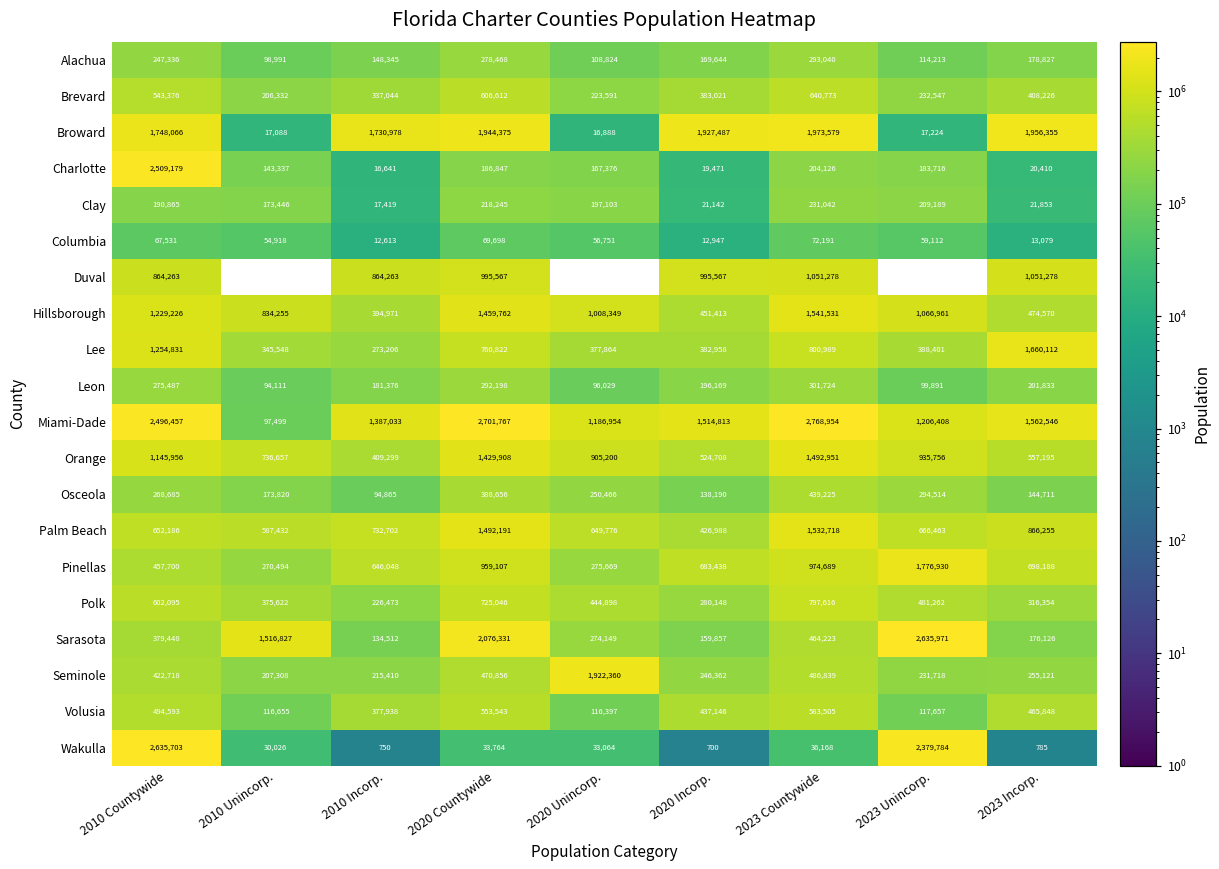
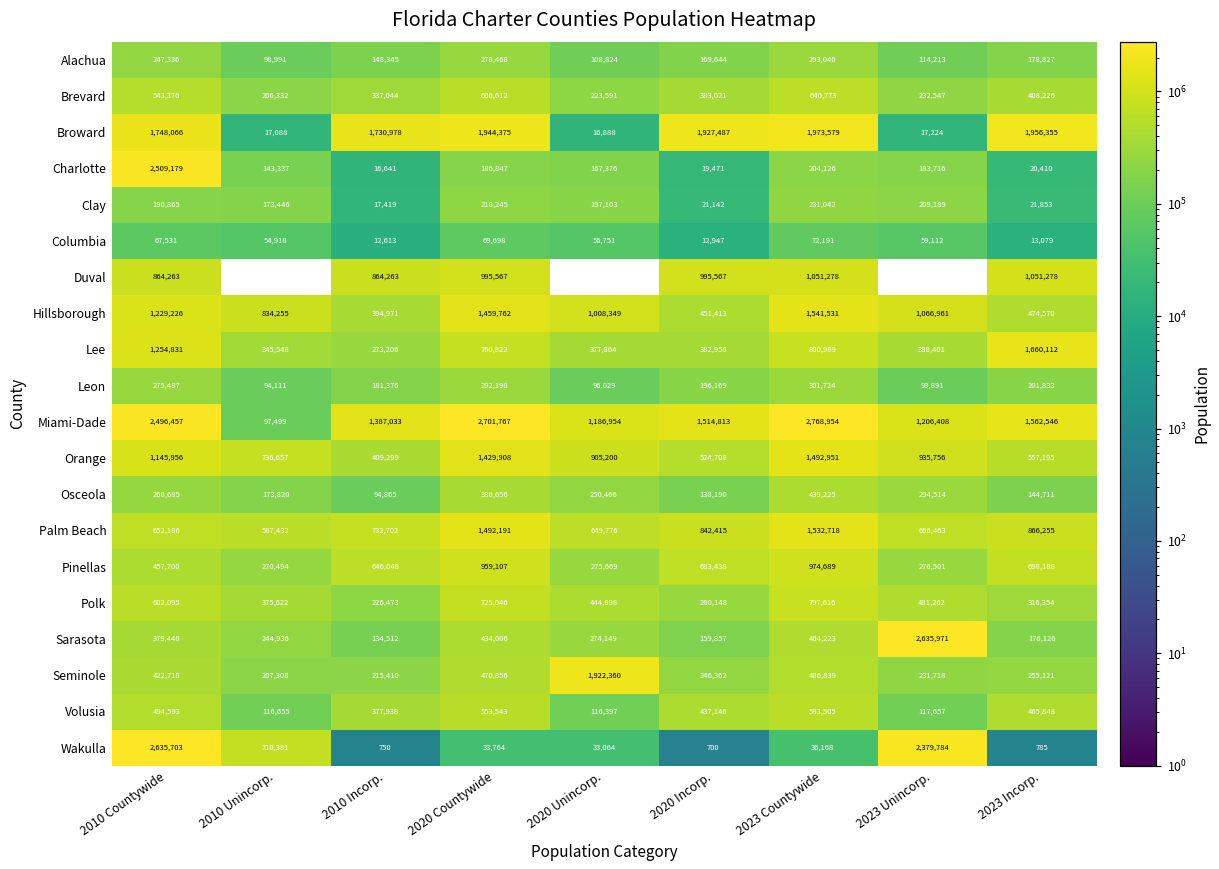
  {
    "Alachua": {
      "2010 Countywide": "247,336",
      "2010 Unincorp.": "98,991",
      "2010 Incorp.": "148,345",
      "2020 Countywide": "278,468",
      "2020 Unincorp.": "108,824",
      "2020 Incorp.": "169,644",
      "2023 Countywide": "293,040",
      "2023 Unincorp.": "114,213",
      "2023 Incorp.": "178,827"
    },
    "Brevard": {
      "2010 Countywide": "543,376",
      "2010 Unincorp.": "206,332",
      "2010 Incorp.": "337,044",
      "2020 Countywide": "606,612",
      "2020 Unincorp.": "223,591",
      "2020 Incorp.": "383,021",
      "2023 Countywide": "640,773",
      "2023 Unincorp.": "232,547",
      "2023 Incorp.": "408,226"
    },
    "Broward": {
      "2010 Countywide": "1,748,066",
      "2010 Unincorp.": "17,088",
      "2010 Incorp.": "1,730,978",
      "2020 Countywide": "1,944,375",
      "2020 Unincorp.": "16,888",
      "2020 Incorp.": "1,927,487",
      "2023 Countywide": "1,973,579",
      "2023 Unincorp.": "17,224",
      "2023 Incorp.": "1,956,355"
    },
    "Charlotte": {
      "2010 Countywide": "2,509,179",
      "2010 Unincorp.": "143,337",
      "2010 Incorp.": "16,641",
      "2020 Countywide": "186,847",
      "2020 Unincorp.": "167,376",
      "2020 Incorp.": "19,471",
      "2023 Countywide": "204,126",
      "2023 Unincorp.": "183,716",
      "2023 Incorp.": "20,410"
    },
    "Clay": {
      "2010 Countywide": "190,865",
      "2010 Unincorp.": "173,446",
      "2010 Incorp.": "17,419",
      "2020 Countywide": "218,245",
      "2020 Unincorp.": "197,103",
      "2020 Incorp.": "21,142",
      "2023 Countywide": "231,042",
      "2023 Unincorp.": "209,189",
      "2023 Incorp.": "21,853"
    },
    "Columbia": {
      "2010 Countywide": "67,531",
      "2010 Unincorp.": "54,918",
      "2010 Incorp.": "12,613",
      "2020 Countywide": "69,698",
      "2020 Unincorp.": "56,751",
      "2020 Incorp.": "12,947",
      "2023 Countywide": "72,191",
      "2023 Unincorp.": "59,112",
      "2023 Incorp.": "13,079"
    },
    "Duval": {
      "2010 Countywide": "864,263",
      "2010 Incorp.": "864,263",
      "2020 Countywide": "995,567",
      "2020 Incorp.": "995,567",
      "2023 Countywide": "1,051,278",
      "2023 Incorp.": "1,051,278"
    },
    "Hillsborough": {
      "2010 Countywide": "1,229,226",
      "2010 Unincorp.": "834,255",
      "2010 Incorp.": "394,971",
      "2020 Countywide": "1,459,762",
      "2020 Unincorp.": "1,008,349",
      "2020 Incorp.": "451,413",
      "2023 Countywide": "1,541,531",
      "2023 Unincorp.": "1,066,961",
      "2023 Incorp.": "474,570"
    },
    "Lee": {
      "2010 Countywide": "1,254,831",
      "2010 Unincorp.": "345,548",
      "2010 Incorp.": "273,206",
      "2020 Countywide": "760,822",
      "2020 Unincorp.": "377,864",
      "2020 Incorp.": "382,958",
      "2023 Countywide": "800,989",
      "2023 Unincorp.": "388,401",
      "2023 Incorp.": "1,660,112"
    },
    "Leon": {
      "2010 Countywide": "275,487",
      "2010 Unincorp.": "94,111",
      "2010 Incorp.": "181,376",
      "2020 Countywide": "292,198",
      "2020 Unincorp.": "96,029",
      "2020 Incorp.": "196,169",
      "2023 Countywide": "301,724",
      "2023 Unincorp.": "99,891",
      "2023 Incorp.": "201,833"
    },
    "Miami-Dade": {
      "2010 Countywide": "2,496,457",
      "2010 Unincorp.": "97,499",
      "2010 Incorp.": "1,387,033",
      "2020 Countywide": "2,701,767",
      "2020 Unincorp.": "1,186,954",
      "2020 Incorp.": "1,514,813",
      "2023 Countywide": "2,768,954",
      "2023 Unincorp.": "1,206,408",
      "2023 Incorp.": "1,562,546"
    },
    "Orange": {
      "2010 Countywide": "1,145,956",
      "2010 Unincorp.": "736,657",
      "2010 Incorp.": "409,299",
      "2020 Countywide": "1,429,908",
      "2020 Unincorp.": "905,200",
      "2020 Incorp.": "524,708",
      "2023 Countywide": "1,492,951",
      "2023 Unincorp.": "935,756",
      "2023 Incorp.": "557,195"
    },
    "Osceola": {
      "2010 Countywide": "268,685",
      "2010 Unincorp.": "173,820",
      "2010 Incorp.": "94,865",
      "2020 Countywide": "388,656",
      "2020 Unincorp.": "250,466",
      "2020 Incorp.": "138,190",
      "2023 Countywide": "439,225",
      "2023 Unincorp.": "294,514",
      "2023 Incorp.": "144,711"
    },
    "Palm Beach": {
      "2010 Countywide": "652,186",
      "2010 Unincorp.": "587,432",
      "2010 Incorp.": "732,702",
      "2020 Countywide": "1,492,191",
      "2020 Unincorp.": "649,776",
-     "2020 Incorp.": "426,988",
+     "2020 Incorp.": "842,415",
      "2023 Countywide": "1,532,718",
      "2023 Unincorp.": "666,463",
      "2023 Incorp.": "866,255"
    },
    "Pinellas": {
      "2010 Countywide": "457,700",
      "2010 Unincorp.": "270,494",
      "2010 Incorp.": "646,048",
      "2020 Countywide": "959,107",
      "2020 Unincorp.": "275,669",
      "2020 Incorp.": "683,438",
      "2023 Countywide": "974,689",
-     "2023 Unincorp.": "1,776,930",
+     "2023 Unincorp.": "276,501",
      "2023 Incorp.": "698,188"
    },
    "Polk": {
      "2010 Countywide": "602,095",
      "2010 Unincorp.": "375,622",
      "2010 Incorp.": "226,473",
      "2020 Countywide": "725,046",
      "2020 Unincorp.": "444,898",
      "2020 Incorp.": "280,148",
      "2023 Countywide": "797,616",
      "2023 Unincorp.": "481,262",
      "2023 Incorp.": "316,354"
    },
    "Sarasota": {
      "2010 Countywide": "379,448",
-     "2010 Unincorp.": "1,516,827",
+     "2010 Unincorp.": "244,936",
      "2010 Incorp.": "134,512",
-     "2020 Countywide": "2,076,331",
+     "2020 Countywide": "434,006",
      "2020 Unincorp.": "274,149",
      "2020 Incorp.": "159,857",
      "2023 Countywide": "464,223",
      "2023 Unincorp.": "2,635,971",
      "2023 Incorp.": "176,126"
    },
    "Seminole": {
      "2010 Countywide": "422,718",
      "2010 Unincorp.": "207,308",
      "2010 Incorp.": "215,410",
      "2020 Countywide": "470,856",
      "2020 Unincorp.": "1,922,360",
      "2020 Incorp.": "246,362",
      "2023 Countywide": "486,839",
      "2023 Unincorp.": "231,718",
      "2023 Incorp.": "255,121"
    },
    "Volusia": {
      "2010 Countywide": "494,593",
      "2010 Unincorp.": "116,655",
      "2010 Incorp.": "377,938",
      "2020 Countywide": "553,543",
      "2020 Unincorp.": "116,397",
      "2020 Incorp.": "437,146",
      "2023 Countywide": "583,505",
      "2023 Unincorp.": "117,657",
      "2023 Incorp.": "465,848"
    },
    "Wakulla": {
      "2010 Countywide": "2,635,703",
-     "2010 Unincorp.": "30,026",
+     "2010 Unincorp.": "710,381",
      "2010 Incorp.": "750",
      "2020 Countywide": "33,764",
      "2020 Unincorp.": "33,064",
      "2020 Incorp.": "700",
      "2023 Countywide": "36,168",
      "2023 Unincorp.": "2,379,784",
      "2023 Incorp.": "785"
    }
  }
